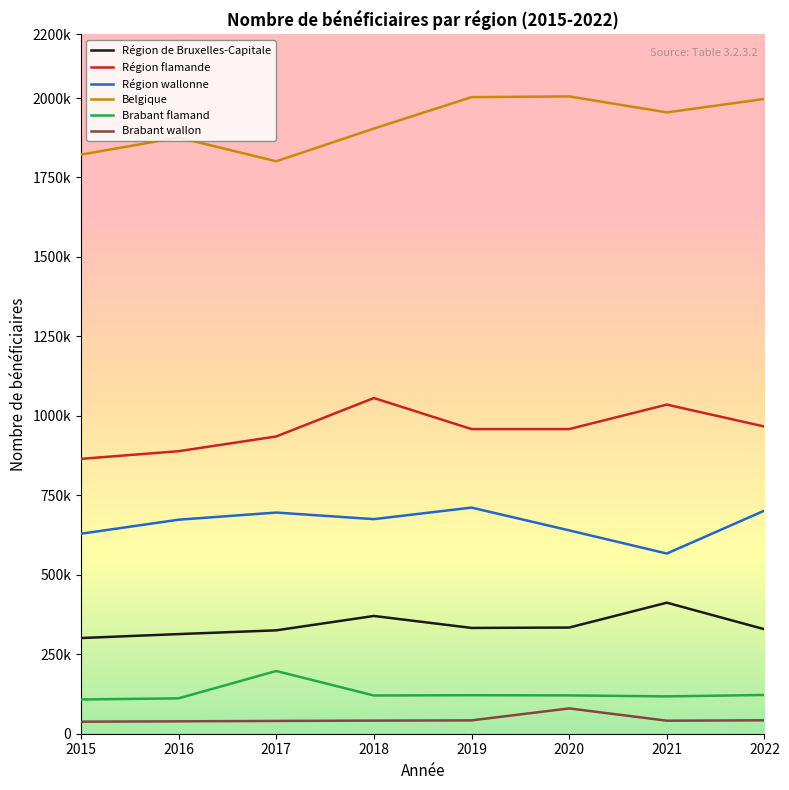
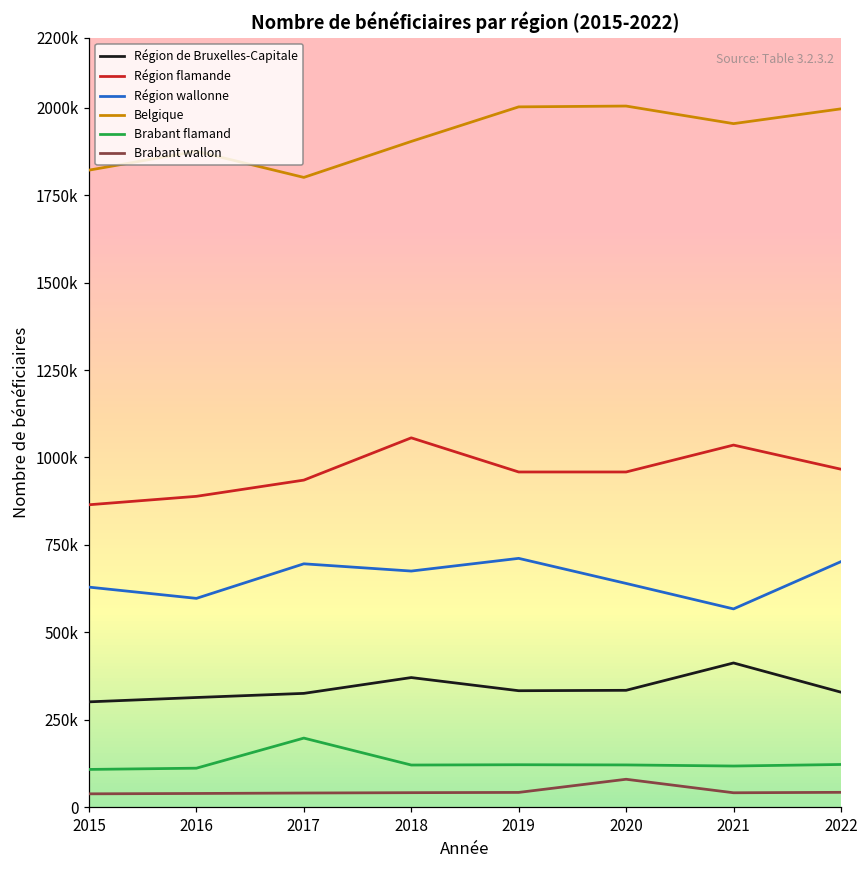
  {
    "Région de Bruxelles-Capitale": {
      "2015": 300000,
      "2016": 310000,
      "2017": 330000,
      "2018": 370000,
      "2019": 330000,
      "2020": 330000,
      "2021": 410000,
      "2022": 330000
    },
    "Région flamande": {
      "2015": 860000,
      "2016": 890000,
      "2017": 940000,
      "2018": 1060000,
      "2019": 960000,
      "2020": 960000,
      "2021": 1040000,
      "2022": 970000
    },
    "Région wallonne": {
      "2015": 630000,
-     "2016": 670000,
+     "2016": 600000,
      "2017": 700000,
      "2018": 680000,
      "2019": 710000,
      "2020": 640000,
      "2021": 570000,
      "2022": 700000
    },
    "Belgique": {
      "2015": 1820000,
      "2017": 1800000,
      "2018": 1900000,
      "2019": 2000000,
      "2020": 2010000,
      "2021": 1950000,
      "2022": 2000000
    },
    "Brabant flamand": {
      "2015": 110000,
      "2016": 110000,
      "2017": 200000,
      "2018": 120000,
      "2019": 120000,
      "2020": 120000,
      "2021": 120000,
      "2022": 120000
    },
    "Brabant wallon": {
      "2015": 40000,
      "2016": 40000,
      "2017": 40000,
      "2018": 40000,
      "2019": 40000,
      "2020": 80000,
      "2021": 40000,
      "2022": 40000
    }
  }
